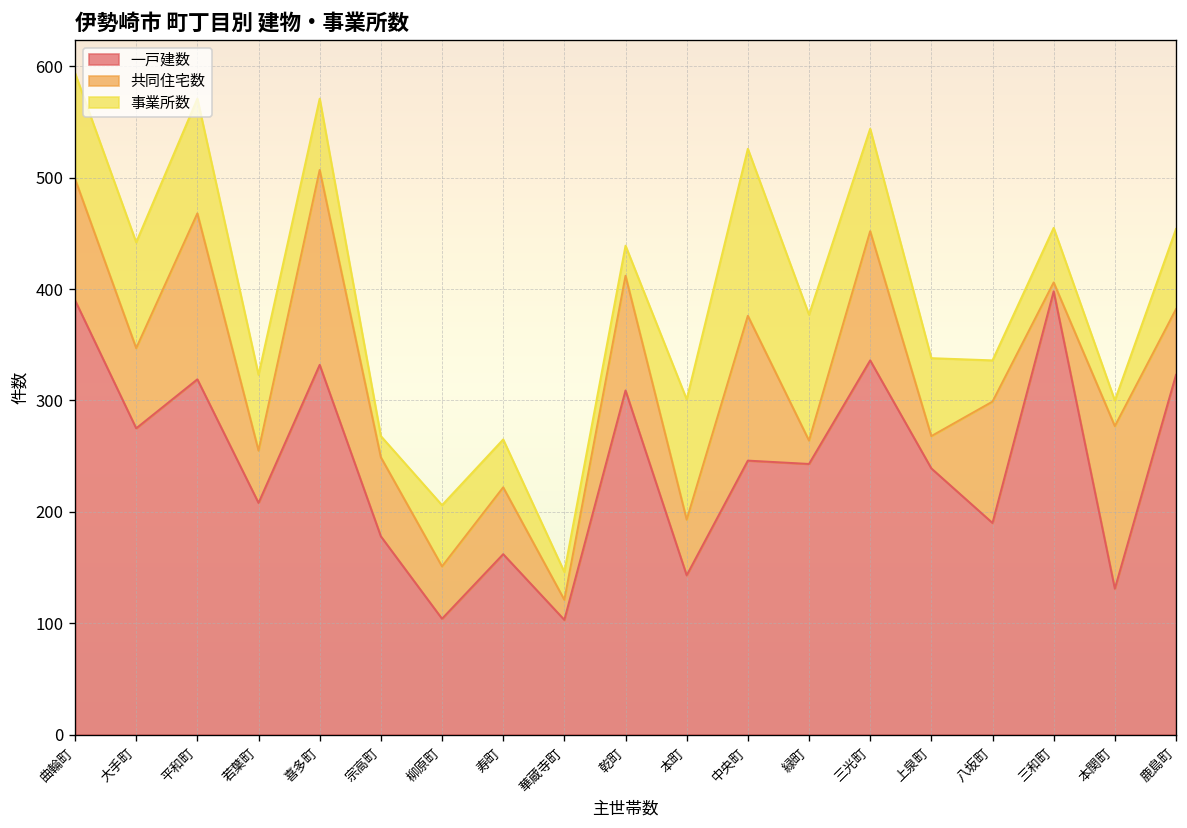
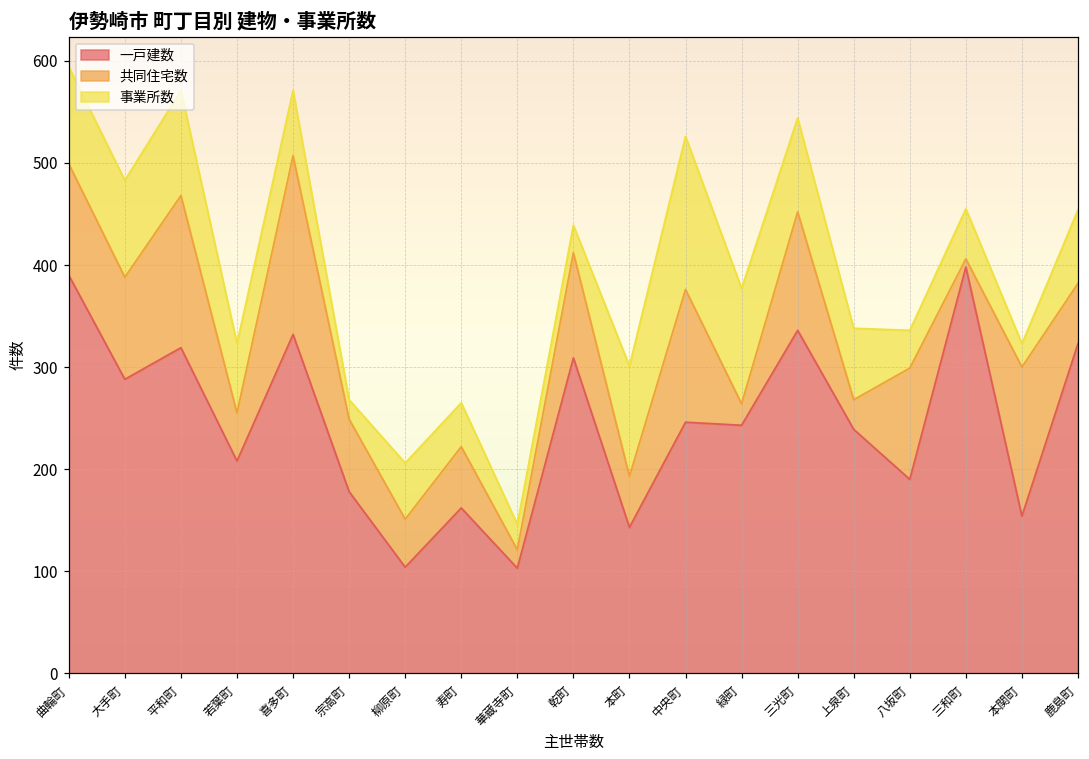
  {
    "一戸建数": {
      "曲輪町": 390,
-     "大手町": 280,
+     "大手町": 290,
      "平和町": 320,
      "若葉町": 210,
      "喜多町": 330,
      "宗高町": 180,
      "柳原町": 100,
      "寿町": 160,
      "華蔵寺町": 100,
      "乾町": 310,
      "本町": 140,
      "中央町": 250,
      "緑町": 240,
      "三光町": 340,
      "上泉町": 240,
      "八坂町": 190,
      "三和町": 400,
-     "本関町": 130,
+     "本関町": 150,
      "鹿島町": 320
    },
    "共同住宅数": {
      "曲輪町": 110,
-     "大手町": 70,
+     "大手町": 100,
      "平和町": 150,
      "若葉町": 50,
      "喜多町": 180,
      "宗高町": 70,
      "柳原町": 50,
      "寿町": 60,
      "華蔵寺町": 20,
      "乾町": 100,
      "本町": 50,
      "中央町": 130,
      "緑町": 20,
      "三光町": 120,
      "上泉町": 30,
      "八坂町": 110,
      "三和町": 10,
      "本関町": 150,
      "鹿島町": 60
    },
    "事業所数": {
      "曲輪町": 100,
      "大手町": 100,
      "若葉町": 70,
      "喜多町": 60,
      "宗高町": 20,
      "柳原町": 60,
      "寿町": 40,
      "華蔵寺町": 30,
      "乾町": 30,
      "本町": 110,
      "中央町": 150,
      "緑町": 110,
      "三光町": 90,
      "上泉町": 70,
      "八坂町": 40,
      "三和町": 50,
      "本関町": 20,
      "鹿島町": 70
    }
  }
